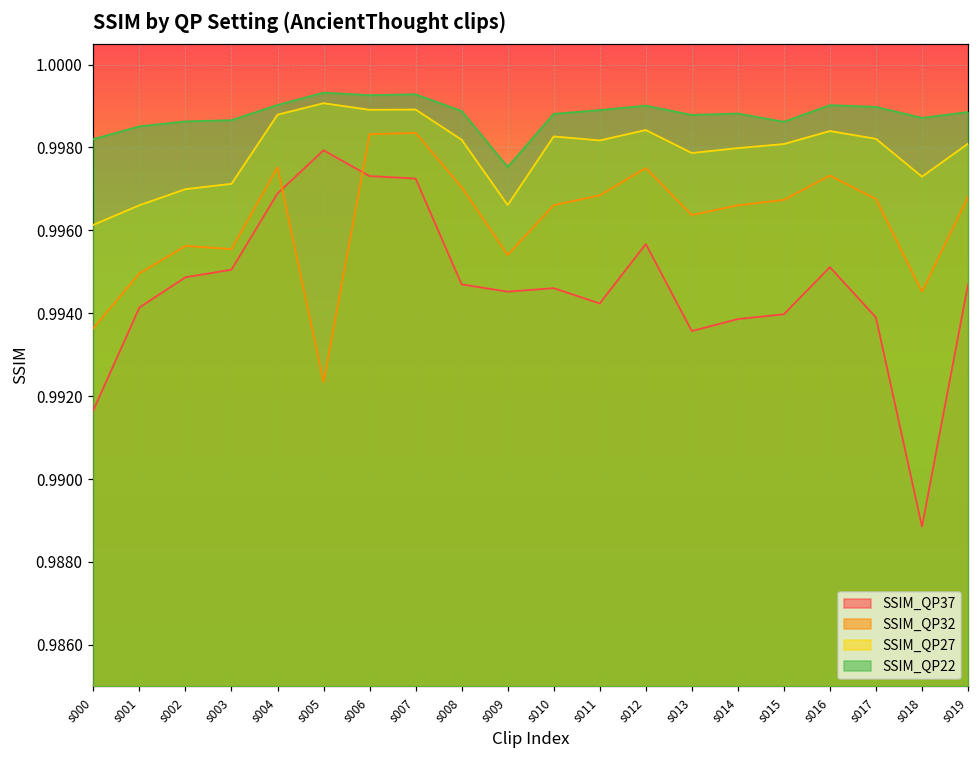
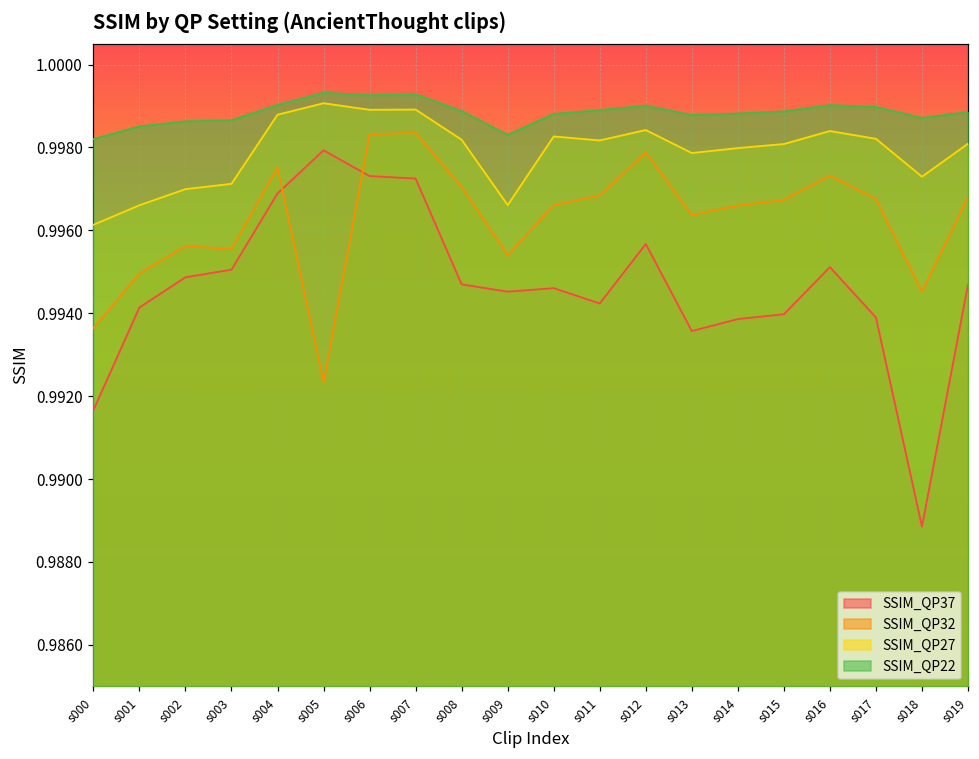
  {
    "SSIM_QP37": {
      "s000": 0.9917,
      "s001": 0.9941,
      "s002": 0.9949,
      "s003": 0.9951,
      "s004": 0.9969,
      "s005": 0.9979,
      "s006": 0.9973,
      "s007": 0.9972,
      "s008": 0.9947,
      "s009": 0.9945,
      "s010": 0.9946,
      "s011": 0.9942,
      "s012": 0.9957,
      "s013": 0.9936,
      "s014": 0.9939,
      "s015": 0.9940,
      "s016": 0.9951,
      "s017": 0.9939,
      "s018": 0.9889,
      "s019": 0.9947
    },
    "SSIM_QP32": {
      "s000": 0.9936,
      "s001": 0.9950,
      "s002": 0.9956,
      "s003": 0.9955,
      "s004": 0.9975,
      "s005": 0.9923,
      "s006": 0.9983,
      "s007": 0.9984,
      "s008": 0.9970,
      "s009": 0.9954,
      "s010": 0.9966,
      "s011": 0.9968,
-     "s012": 0.9975,
+     "s012": 0.9979,
      "s013": 0.9964,
      "s014": 0.9966,
      "s015": 0.9967,
      "s016": 0.9973,
      "s017": 0.9968,
      "s018": 0.9945,
      "s019": 0.9968
    },
    "SSIM_QP27": {
      "s000": 0.9961,
      "s001": 0.9966,
      "s002": 0.9970,
      "s003": 0.9971,
      "s004": 0.9988,
      "s005": 0.9991,
      "s006": 0.9989,
      "s007": 0.9989,
      "s008": 0.9982,
      "s009": 0.9966,
      "s010": 0.9983,
      "s011": 0.9982,
      "s012": 0.9984,
      "s013": 0.9979,
      "s014": 0.9980,
      "s015": 0.9981,
      "s016": 0.9984,
      "s017": 0.9982,
      "s018": 0.9973,
      "s019": 0.9981
    },
    "SSIM_QP22": {
      "s000": 0.9982,
      "s001": 0.9985,
      "s002": 0.9986,
      "s003": 0.9987,
      "s004": 0.9990,
      "s005": 0.9993,
      "s006": 0.9993,
      "s007": 0.9993,
      "s008": 0.9989,
-     "s009": 0.9975,
+     "s009": 0.9983,
      "s010": 0.9988,
      "s011": 0.9989,
      "s012": 0.9990,
      "s013": 0.9988,
      "s014": 0.9988,
-     "s015": 0.9986,
+     "s015": 0.9989,
      "s016": 0.9990,
      "s017": 0.9990,
      "s018": 0.9987,
      "s019": 0.9989
    }
  }
